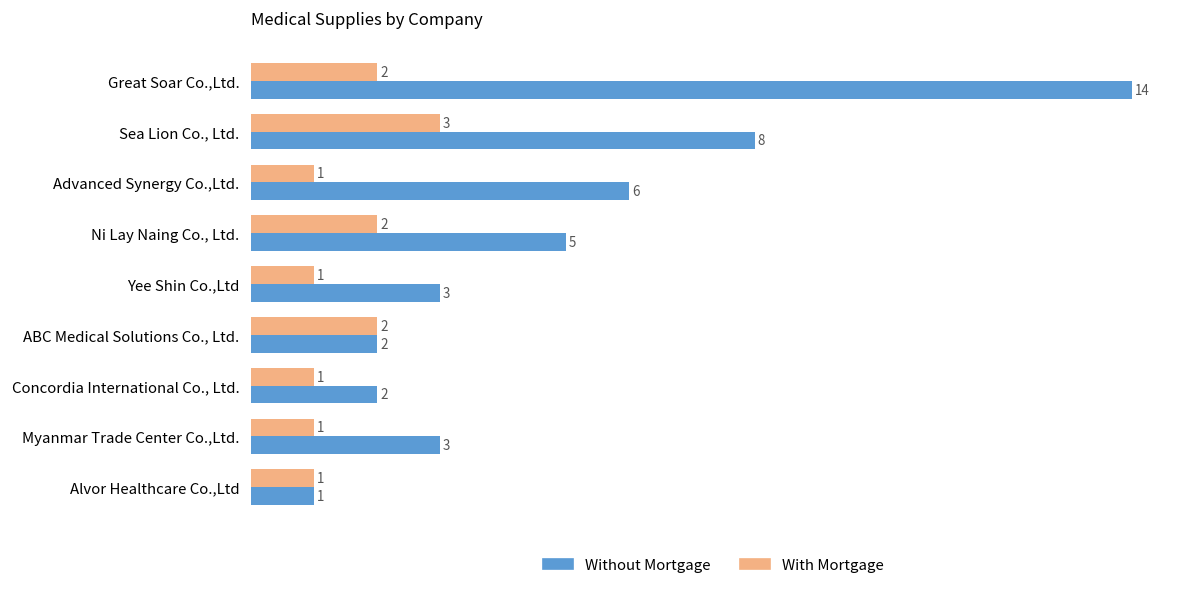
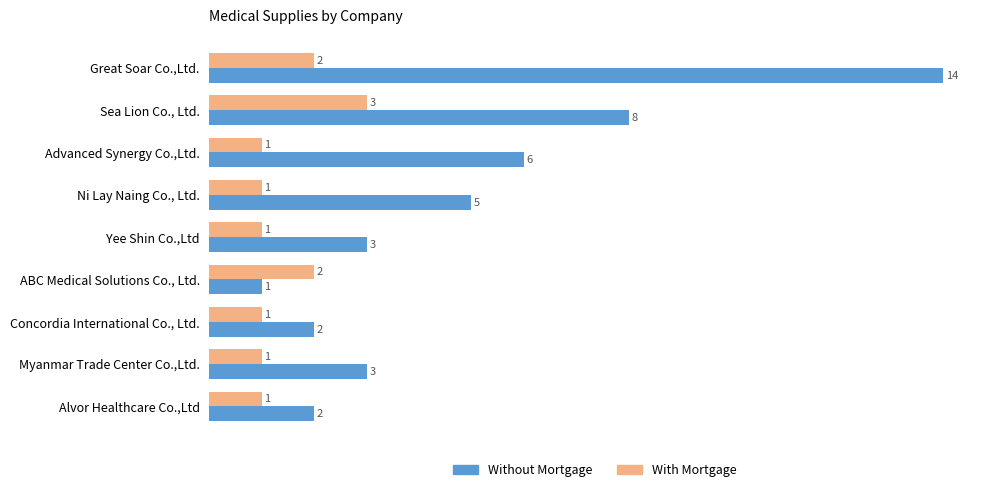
  {
    "Without Mortgage": {
      "Great Soar Co.,Ltd.": 14,
      "Sea Lion Co., Ltd.": 8,
      "Advanced Synergy Co.,Ltd.": 6,
      "Ni Lay Naing Co., Ltd.": 5,
      "Yee Shin Co.,Ltd": 3,
-     "ABC Medical Solutions Co., Ltd.": 2,
+     "ABC Medical Solutions Co., Ltd.": 1,
      "Concordia International Co., Ltd.": 2,
      "Myanmar Trade Center Co.,Ltd.": 3,
-     "Alvor Healthcare Co.,Ltd": 1
+     "Alvor Healthcare Co.,Ltd": 2
    },
    "With Mortgage": {
      "Great Soar Co.,Ltd.": 2,
      "Sea Lion Co., Ltd.": 3,
      "Advanced Synergy Co.,Ltd.": 1,
-     "Ni Lay Naing Co., Ltd.": 2,
+     "Ni Lay Naing Co., Ltd.": 1,
      "Yee Shin Co.,Ltd": 1,
      "ABC Medical Solutions Co., Ltd.": 2,
      "Concordia International Co., Ltd.": 1,
      "Myanmar Trade Center Co.,Ltd.": 1,
      "Alvor Healthcare Co.,Ltd": 1
    }
  }
